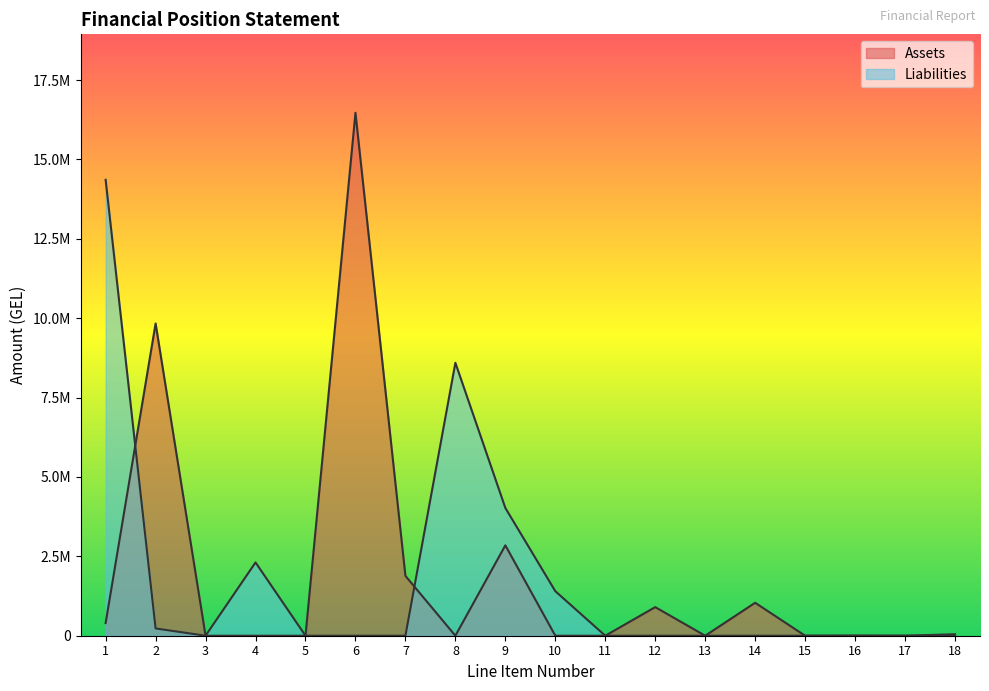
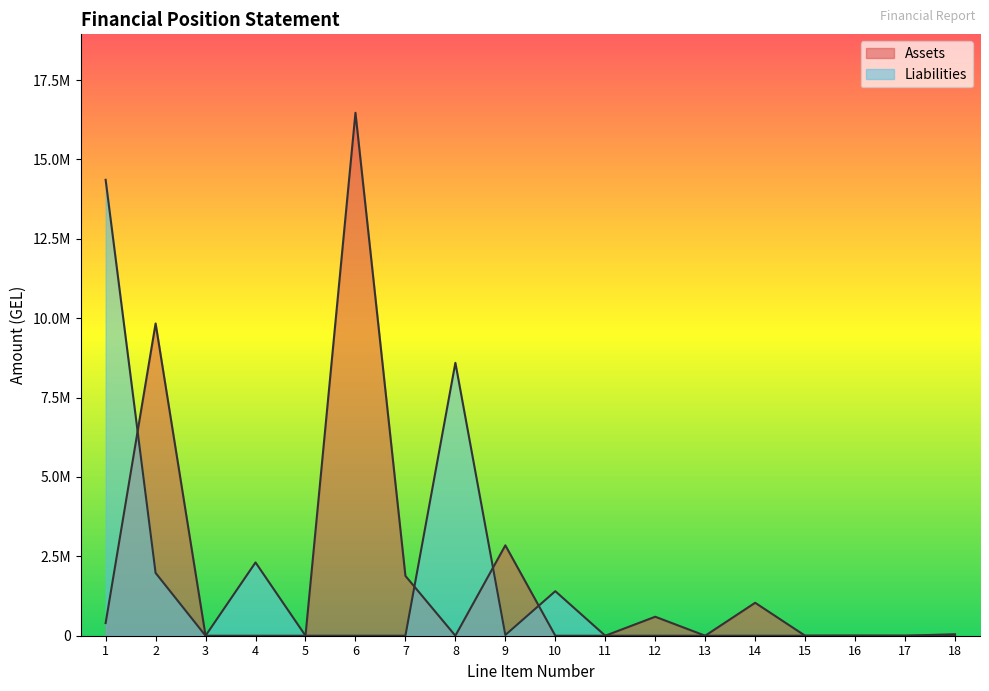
  {
    "Assets": {
      "1": 400000,
      "2": 9800000,
      "4": 0,
      "6": 16500000,
      "7": 1900000,
      "8": 0,
      "9": 2800000,
      "10": 0,
-     "12": 900000,
+     "12": 600000,
      "14": 1000000
    },
    "Liabilities": {
      "1": 14400000,
-     "2": 200000,
+     "2": 2000000,
      "4": 2300000,
      "6": 0,
      "7": 0,
      "8": 8600000,
-     "9": 4000000,
+     "9": 0,
      "10": 1400000,
      "12": 0,
      "14": 0
    }
  }
